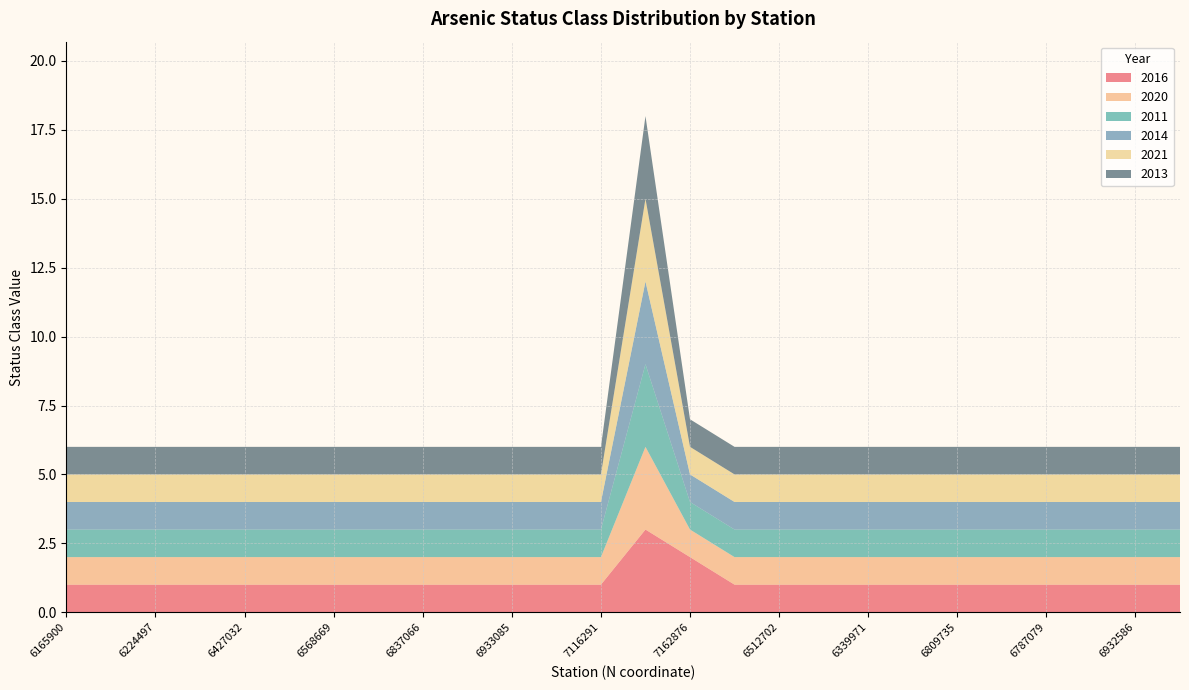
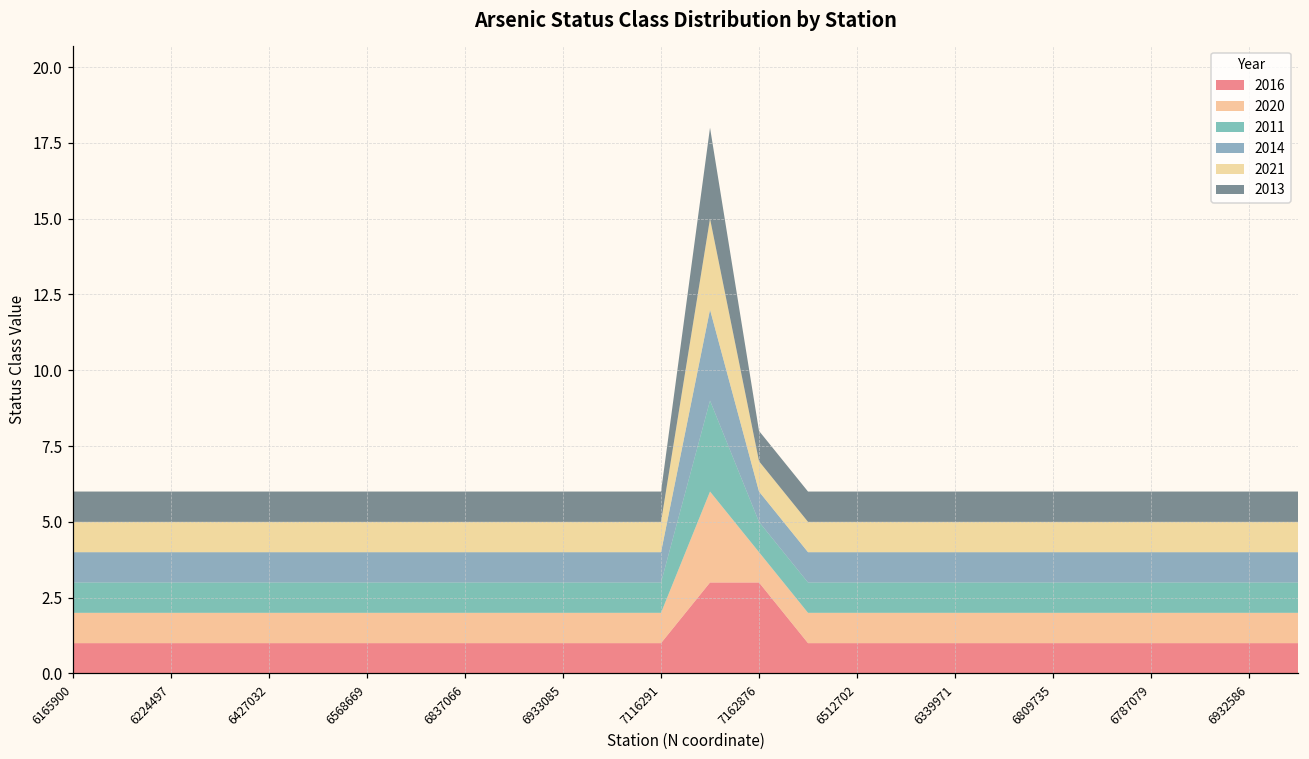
  {
    "2016": {
      "6165900": 1,
      "6224497": 1,
      "6427032": 1,
      "6568669": 1,
      "6837066": 1,
      "6933085": 1,
      "7116291": 1,
-     "7162876": 2,
+     "7162876": 3,
      "6512702": 1,
      "6339971": 1,
      "6809735": 1,
      "6787079": 1,
      "6932586": 1
    },
    "2013": {
      "6165900": 1,
      "6224497": 1,
      "6427032": 1,
      "6568669": 1,
      "6837066": 1,
      "6933085": 1,
      "7116291": 1,
      "7162876": 1,
      "6512702": 1,
      "6339971": 1,
      "6809735": 1,
      "6787079": 1,
      "6932586": 1
    }
  }
